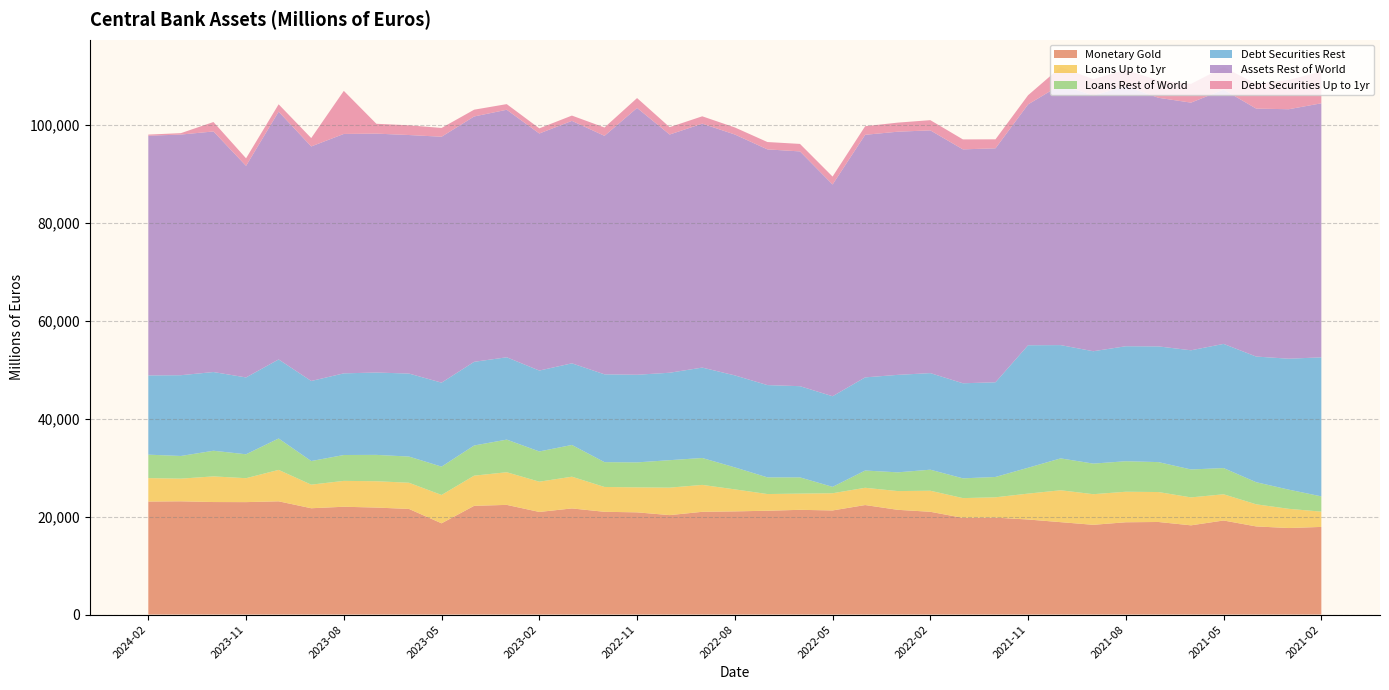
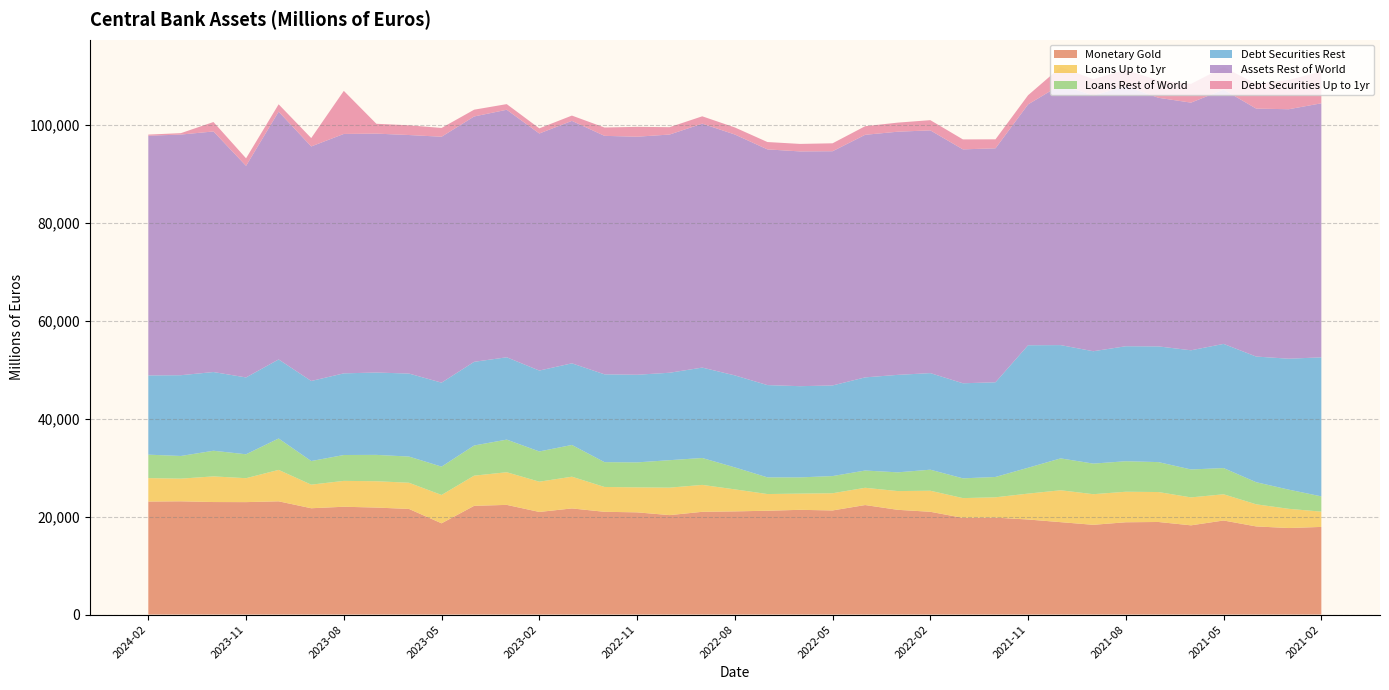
  {
    "Monetary Gold": {
      "2024-02": "23,000",
      "2023-11": "23,000",
      "2023-08": "22,000",
      "2023-05": "19,000",
      "2023-02": "21,000",
      "2022-11": "21,000",
      "2022-08": "21,000",
      "2022-05": "21,000",
      "2022-02": "21,000",
      "2021-11": "19,000",
      "2021-08": "19,000",
      "2021-05": "19,000",
      "2021-02": "18,000"
    },
    "Loans Up to 1yr": {
      "2024-02": "5,000",
      "2023-11": "5,000",
      "2023-08": "5,000",
      "2023-05": "6,000",
      "2023-02": "6,000",
      "2022-11": "5,000",
      "2022-08": "4,000",
      "2022-05": "4,000",
      "2022-02": "4,000",
      "2021-11": "5,000",
      "2021-08": "6,000",
      "2021-05": "5,000",
      "2021-02": "3,000"
    },
    "Loans Rest of World": {
      "2024-02": "5,000",
      "2023-11": "5,000",
      "2023-08": "5,000",
      "2023-05": "6,000",
      "2023-02": "6,000",
      "2022-11": "5,000",
      "2022-08": "4,000",
-     "2022-05": "1,000",
+     "2022-05": "4,000",
      "2022-02": "4,000",
      "2021-11": "5,000",
      "2021-08": "6,000",
      "2021-05": "5,000",
      "2021-02": "3,000"
    },
    "Debt Securities Rest": {
      "2024-02": "16,000",
      "2023-11": "16,000",
      "2023-08": "17,000",
      "2023-05": "17,000",
      "2023-02": "17,000",
      "2022-11": "18,000",
      "2022-08": "19,000",
      "2022-05": "19,000",
      "2022-02": "20,000",
      "2021-11": "25,000",
      "2021-08": "23,000",
      "2021-05": "25,000",
      "2021-02": "28,000"
    },
    "Assets Rest of World": {
      "2023-11": "43,000",
      "2023-08": "49,000",
      "2023-05": "50,000",
      "2023-02": "48,000",
-     "2022-11": "54,000",
+     "2022-11": "49,000",
      "2022-08": "49,000",
-     "2022-05": "43,000",
+     "2022-05": "48,000",
      "2022-02": "50,000",
      "2021-11": "49,000",
      "2021-02": "52,000"
    },
    "Debt Securities Up to 1yr": {
      "2023-11": "2,000",
      "2023-08": "9,000",
      "2023-05": "2,000",
      "2023-02": "1,000",
      "2022-11": "2,000",
      "2022-08": "1,000",
      "2022-05": "2,000",
      "2022-02": "2,000",
      "2021-11": "2,000"
    }
  }
